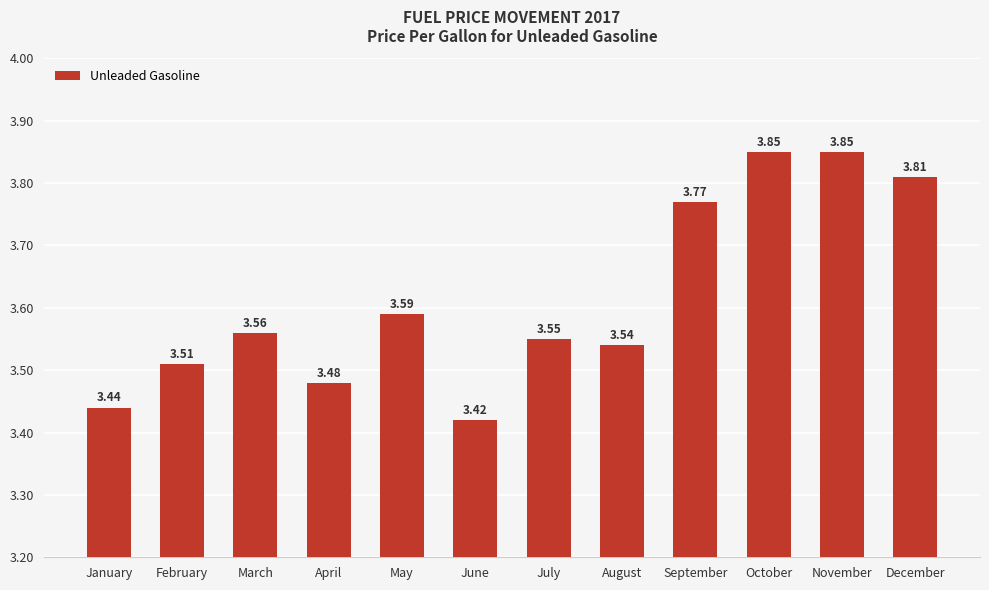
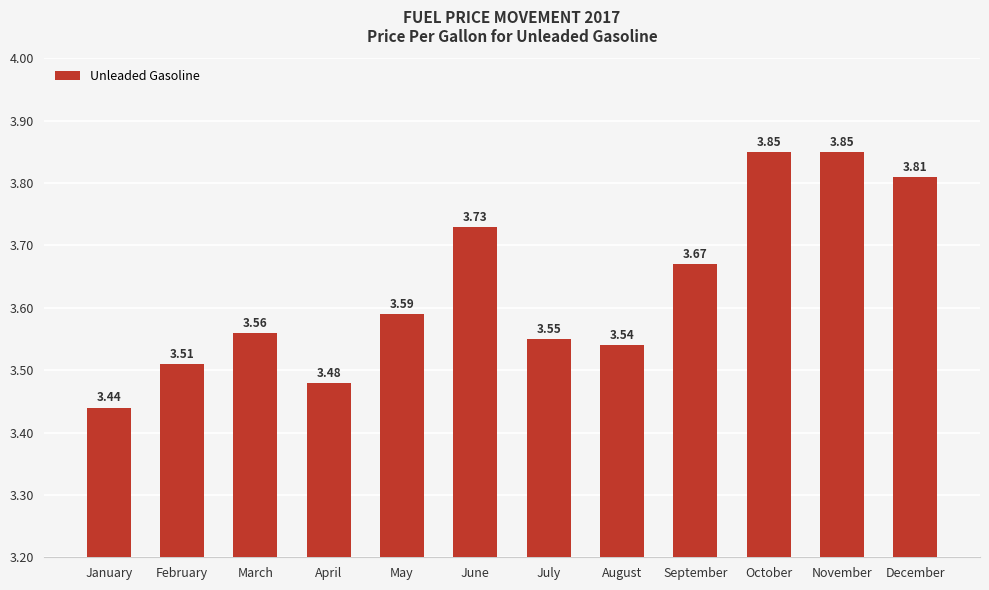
  {
    "January": 3.44,
    "February": 3.51,
    "March": 3.56,
    "April": 3.48,
    "May": 3.59,
-   "June": 3.42,
+   "June": 3.73,
    "July": 3.55,
    "August": 3.54,
-   "September": 3.77,
+   "September": 3.67,
    "October": 3.85,
    "November": 3.85,
    "December": 3.81
  }
